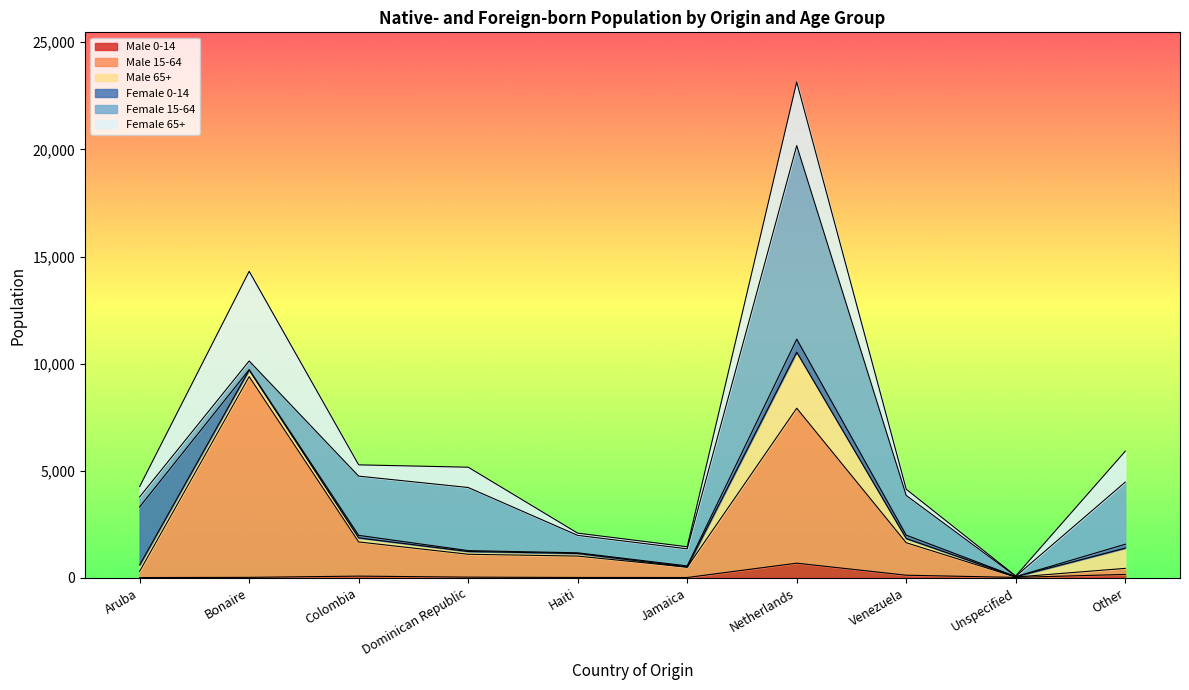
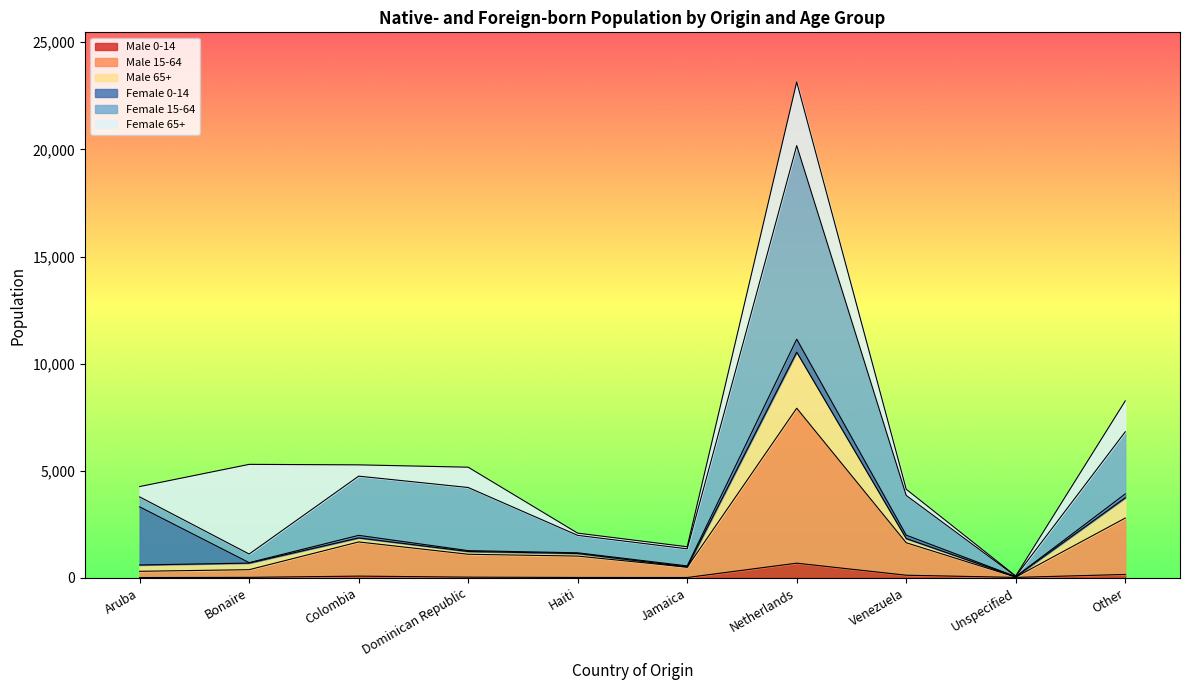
  {
    "Male 0-14": {
      "Aruba": "0",
      "Bonaire": "0",
      "Colombia": "100",
      "Dominican Republic": "0",
      "Haiti": "0",
      "Jamaica": "0",
      "Netherlands": "700",
      "Venezuela": "100",
      "Other": "200"
    },
    "Male 15-64": {
      "Aruba": "300",
-     "Bonaire": "9,400",
+     "Bonaire": "400",
      "Colombia": "1,600",
      "Dominican Republic": "1,100",
      "Haiti": "1,000",
      "Netherlands": "7,200",
      "Venezuela": "1,500",
-     "Other": "300"
+     "Other": "2,600"
    },
    "Male 65+": {
      "Aruba": "300",
      "Netherlands": "2,600",
      "Venezuela": "200",
      "Other": "900"
    },
    "Female 0-14": {
      "Aruba": "2,700",
      "Netherlands": "600",
      "Venezuela": "200",
      "Other": "200"
    },
    "Female 15-64": {
      "Aruba": "500",
      "Bonaire": "400",
      "Colombia": "2,800",
      "Dominican Republic": "2,900",
      "Netherlands": "9,000",
      "Venezuela": "1,900",
      "Other": "2,900"
    },
    "Female 65+": {
      "Aruba": "500",
      "Bonaire": "4,200",
      "Colombia": "500",
      "Dominican Republic": "900",
      "Netherlands": "3,000",
      "Venezuela": "300",
      "Other": "1,400"
    }
  }
